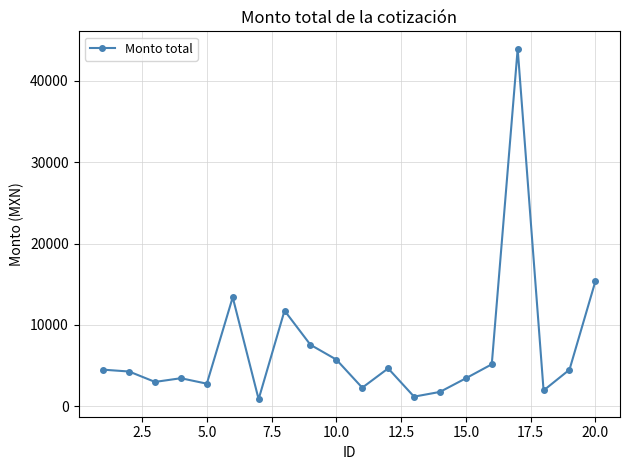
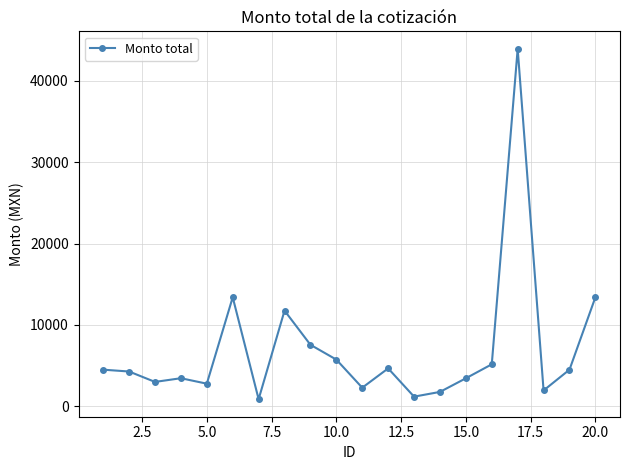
  {
    "5.0": 3000,
    "10.0": 6000,
    "15.0": 3000,
-   "20.0": 15000
+   "20.0": 13000
  }
